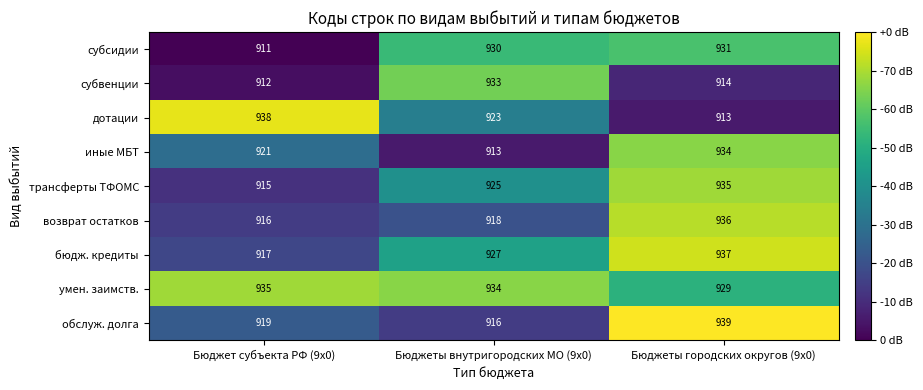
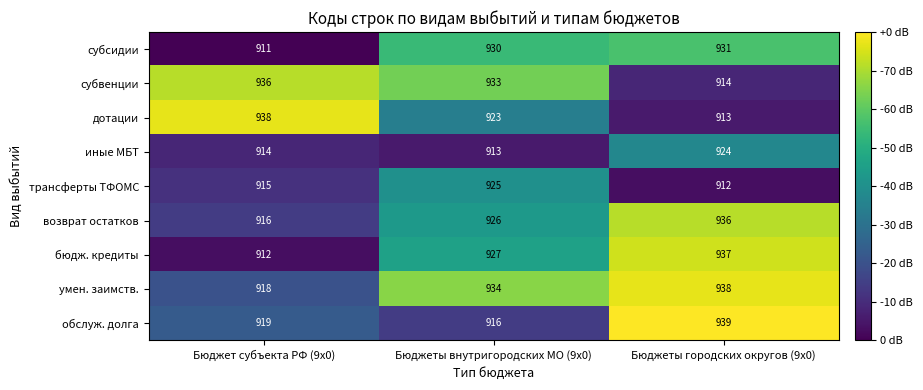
  {
    "субсидии": {
      "Бюджет субъекта РФ (9x0)": 911,
      "Бюджеты внутригородских МО (9x0)": 930,
      "Бюджеты городских округов (9x0)": 931
    },
    "субвенции": {
-     "Бюджет субъекта РФ (9x0)": 912,
+     "Бюджет субъекта РФ (9x0)": 936,
      "Бюджеты внутригородских МО (9x0)": 933,
      "Бюджеты городских округов (9x0)": 914
    },
    "дотации": {
      "Бюджет субъекта РФ (9x0)": 938,
      "Бюджеты внутригородских МО (9x0)": 923,
      "Бюджеты городских округов (9x0)": 913
    },
    "иные МБТ": {
-     "Бюджет субъекта РФ (9x0)": 921,
+     "Бюджет субъекта РФ (9x0)": 914,
      "Бюджеты внутригородских МО (9x0)": 913,
-     "Бюджеты городских округов (9x0)": 934
+     "Бюджеты городских округов (9x0)": 924
    },
    "трансферты ТФОМС": {
      "Бюджет субъекта РФ (9x0)": 915,
      "Бюджеты внутригородских МО (9x0)": 925,
-     "Бюджеты городских округов (9x0)": 935
+     "Бюджеты городских округов (9x0)": 912
    },
    "возврат остатков": {
      "Бюджет субъекта РФ (9x0)": 916,
-     "Бюджеты внутригородских МО (9x0)": 918,
+     "Бюджеты внутригородских МО (9x0)": 926,
      "Бюджеты городских округов (9x0)": 936
    },
    "бюдж. кредиты": {
-     "Бюджет субъекта РФ (9x0)": 917,
+     "Бюджет субъекта РФ (9x0)": 912,
      "Бюджеты внутригородских МО (9x0)": 927,
      "Бюджеты городских округов (9x0)": 937
    },
    "умен. заимств.": {
-     "Бюджет субъекта РФ (9x0)": 935,
+     "Бюджет субъекта РФ (9x0)": 918,
      "Бюджеты внутригородских МО (9x0)": 934,
-     "Бюджеты городских округов (9x0)": 929
+     "Бюджеты городских округов (9x0)": 938
    },
    "обслуж. долга": {
      "Бюджет субъекта РФ (9x0)": 919,
      "Бюджеты внутригородских МО (9x0)": 916,
      "Бюджеты городских округов (9x0)": 939
    }
  }
